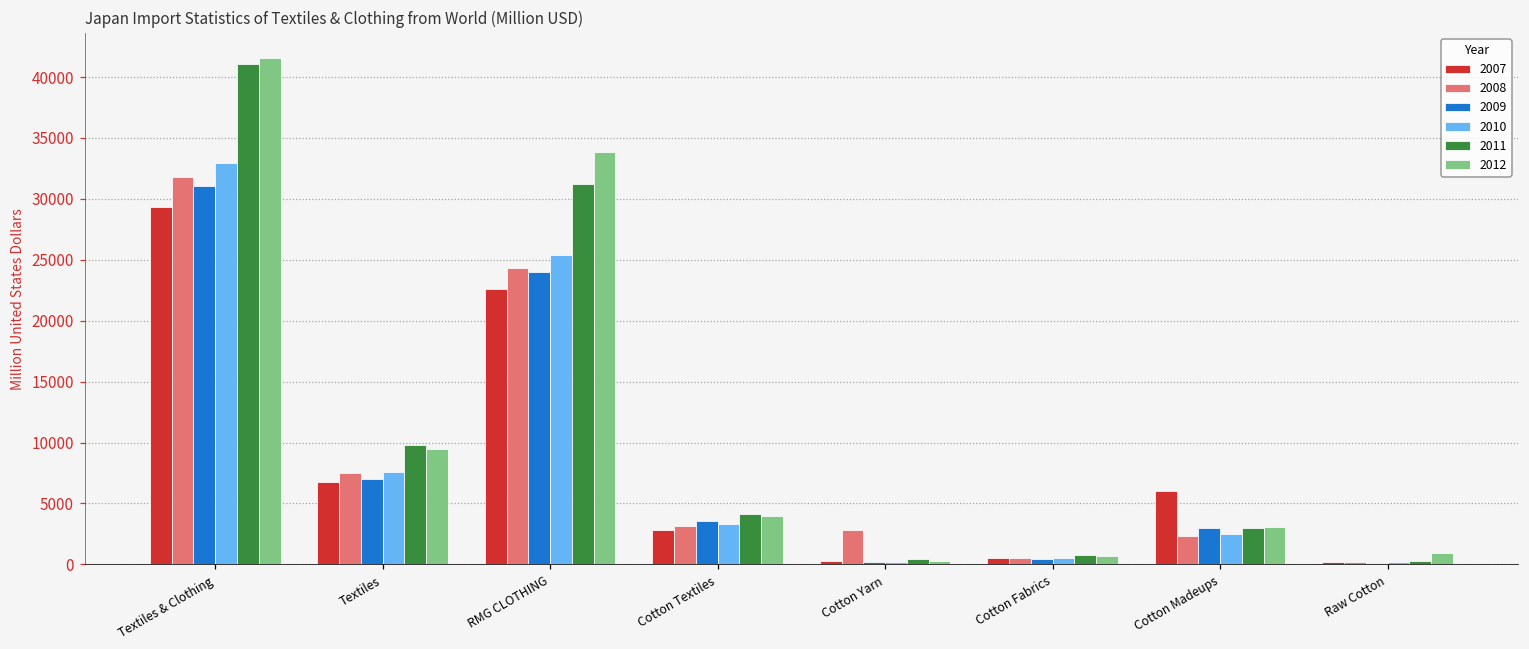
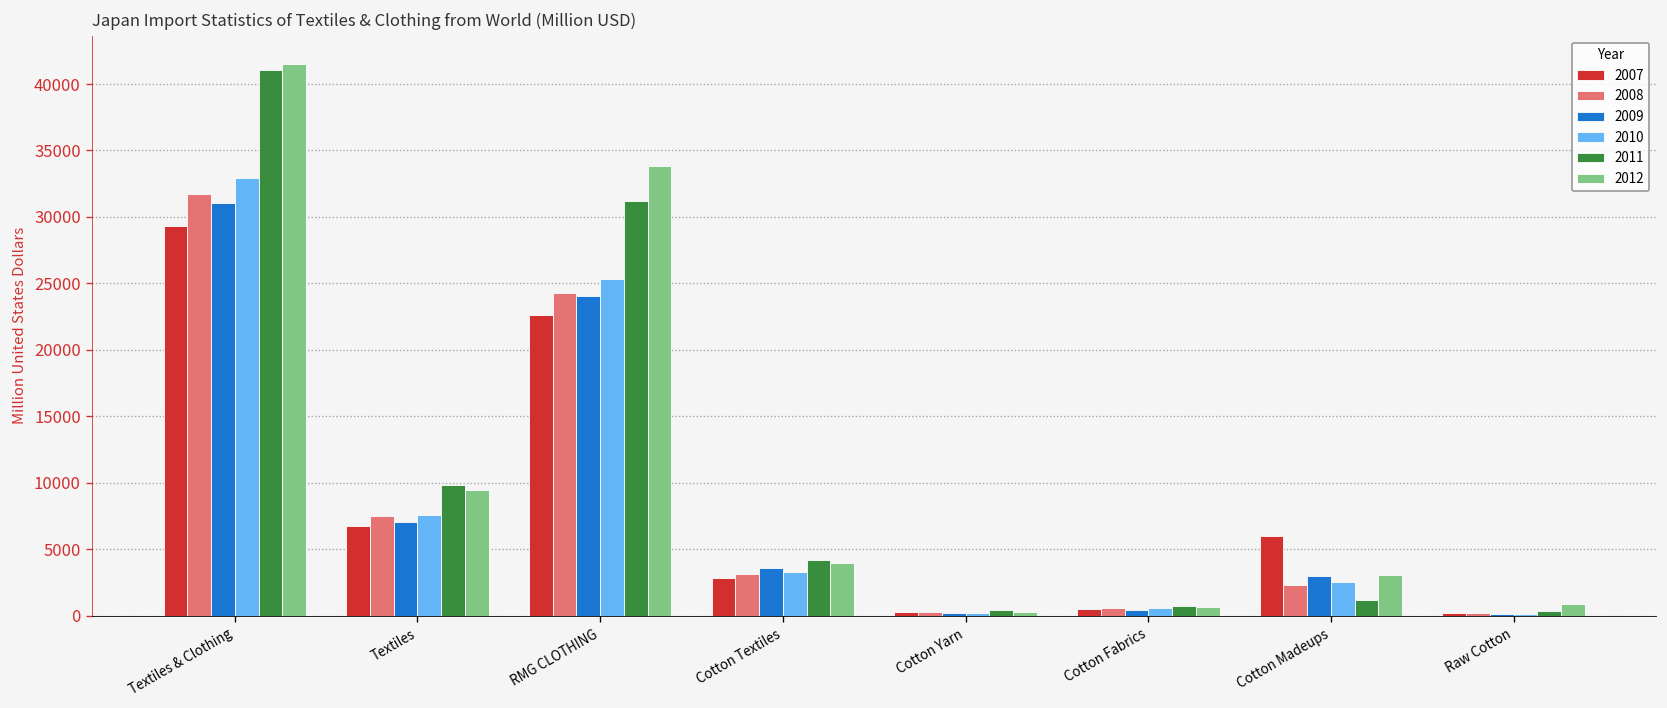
  {
    "2007": {
      "Textiles & Clothing": 29400,
      "Textiles": 6800,
      "RMG CLOTHING": 22600,
      "Cotton Textiles": 2800,
      "Cotton Yarn": 300,
      "Cotton Fabrics": 500,
      "Cotton Madeups": 6000
    },
    "2008": {
      "Textiles & Clothing": 31800,
      "Textiles": 7500,
      "RMG CLOTHING": 24300,
      "Cotton Textiles": 3100,
-     "Cotton Yarn": 2800,
+     "Cotton Yarn": 300,
      "Cotton Fabrics": 600,
      "Cotton Madeups": 2300,
      "Raw Cotton": 200
    },
    "2009": {
      "Textiles & Clothing": 31100,
      "Textiles": 7000,
      "RMG CLOTHING": 24000,
      "Cotton Textiles": 3600,
      "Cotton Fabrics": 400,
      "Cotton Madeups": 3000
    },
    "2010": {
      "Textiles & Clothing": 32900,
      "Textiles": 7500,
      "RMG CLOTHING": 25400,
      "Cotton Textiles": 3300,
      "Cotton Yarn": 200,
      "Cotton Fabrics": 600,
      "Cotton Madeups": 2500
    },
    "2011": {
      "Textiles & Clothing": 41000,
      "Textiles": 9800,
      "RMG CLOTHING": 31200,
      "Cotton Textiles": 4200,
      "Cotton Yarn": 400,
      "Cotton Fabrics": 700,
-     "Cotton Madeups": 3000,
+     "Cotton Madeups": 1200,
      "Raw Cotton": 300
    },
    "2012": {
      "Textiles & Clothing": 41500,
      "Textiles": 9500,
      "RMG CLOTHING": 33900,
      "Cotton Textiles": 4000,
      "Cotton Yarn": 300,
      "Cotton Fabrics": 600,
      "Cotton Madeups": 3100,
      "Raw Cotton": 900
    }
  }
